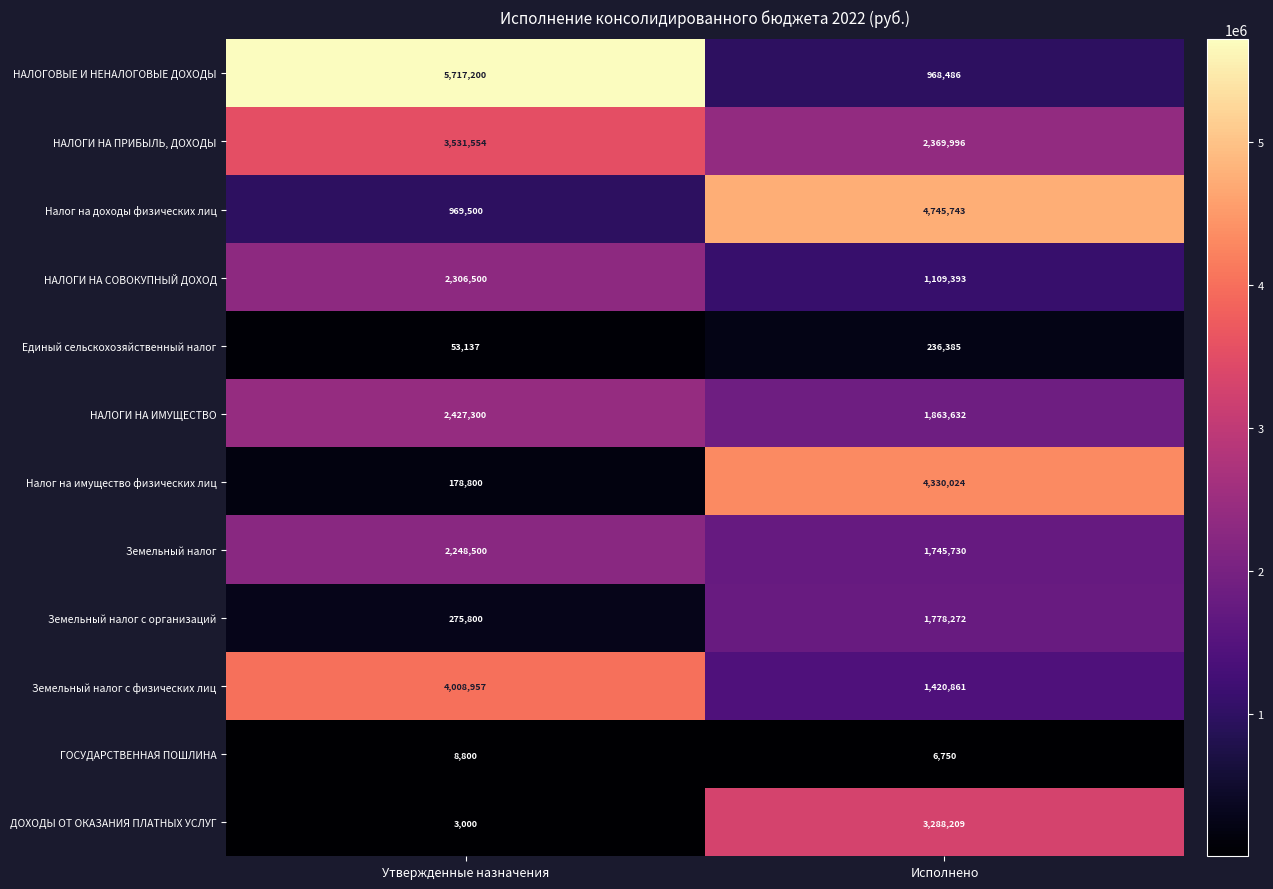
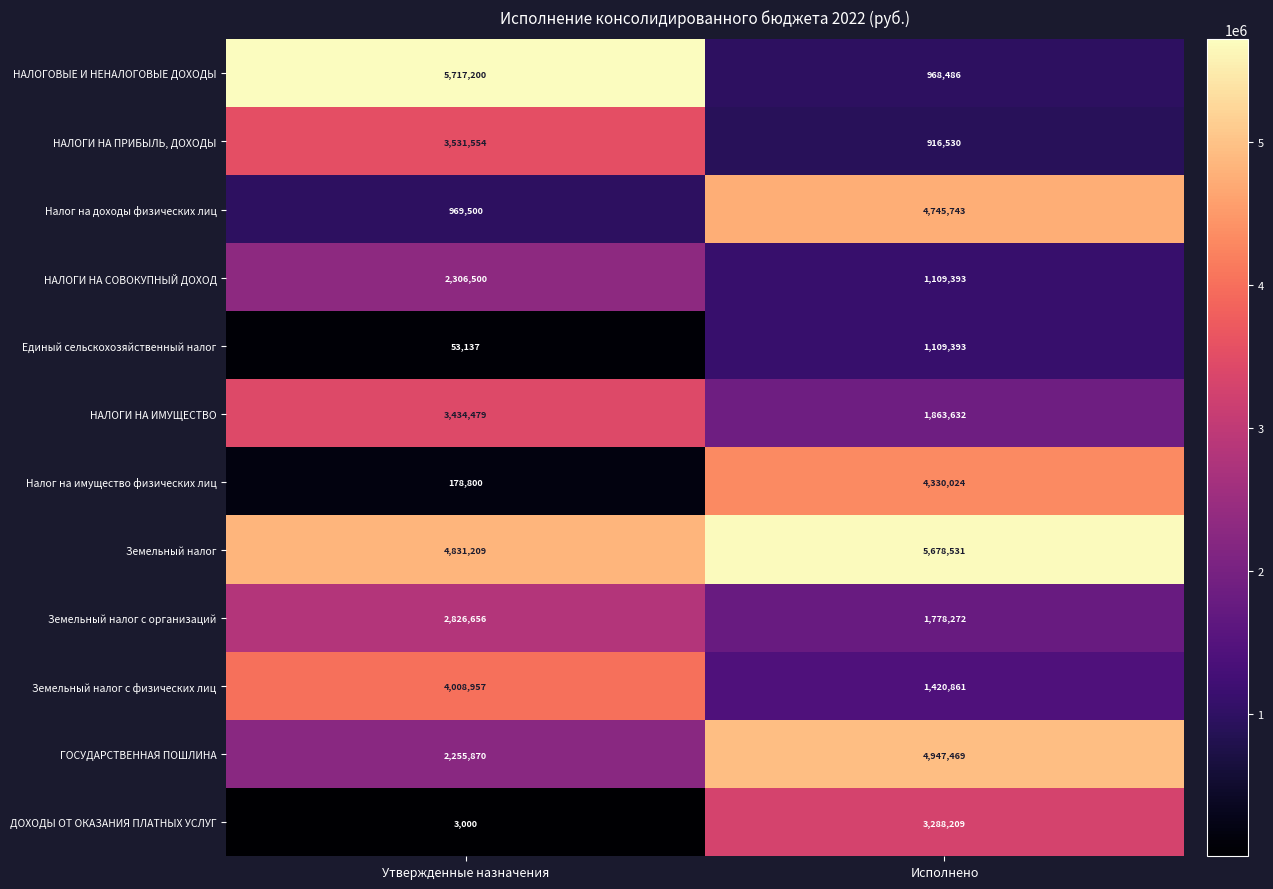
  {
    "НАЛОГОВЫЕ И НЕНАЛОГОВЫЕ ДОХОДЫ": {
      "Утвержденные назначения": "5,717,200",
      "Исполнено": "968,486"
    },
    "НАЛОГИ НА ПРИБЫЛЬ, ДОХОДЫ": {
      "Утвержденные назначения": "3,531,554",
-     "Исполнено": "2,369,996"
+     "Исполнено": "916,530"
    },
    "Налог на доходы физических лиц": {
      "Утвержденные назначения": "969,500",
      "Исполнено": "4,745,743"
    },
    "НАЛОГИ НА СОВОКУПНЫЙ ДОХОД": {
      "Утвержденные назначения": "2,306,500",
      "Исполнено": "1,109,393"
    },
    "Единый сельскохозяйственный налог": {
      "Утвержденные назначения": "53,137",
-     "Исполнено": "236,385"
+     "Исполнено": "1,109,393"
    },
    "НАЛОГИ НА ИМУЩЕСТВО": {
-     "Утвержденные назначения": "2,427,300",
+     "Утвержденные назначения": "3,434,479",
      "Исполнено": "1,863,632"
    },
    "Налог на имущество физических лиц": {
      "Утвержденные назначения": "178,800",
      "Исполнено": "4,330,024"
    },
    "Земельный налог": {
-     "Утвержденные назначения": "2,248,500",
-     "Исполнено": "1,745,730"
+     "Утвержденные назначения": "4,831,209",
+     "Исполнено": "5,678,531"
    },
    "Земельный налог с организаций": {
-     "Утвержденные назначения": "275,800",
+     "Утвержденные назначения": "2,826,656",
      "Исполнено": "1,778,272"
    },
    "Земельный налог с физических лиц": {
      "Утвержденные назначения": "4,008,957",
      "Исполнено": "1,420,861"
    },
    "ГОСУДАРСТВЕННАЯ ПОШЛИНА": {
-     "Утвержденные назначения": "8,800",
-     "Исполнено": "6,750"
+     "Утвержденные назначения": "2,255,870",
+     "Исполнено": "4,947,469"
    },
    "ДОХОДЫ ОТ ОКАЗАНИЯ ПЛАТНЫХ УСЛУГ": {
      "Утвержденные назначения": "3,000",
      "Исполнено": "3,288,209"
    }
  }
